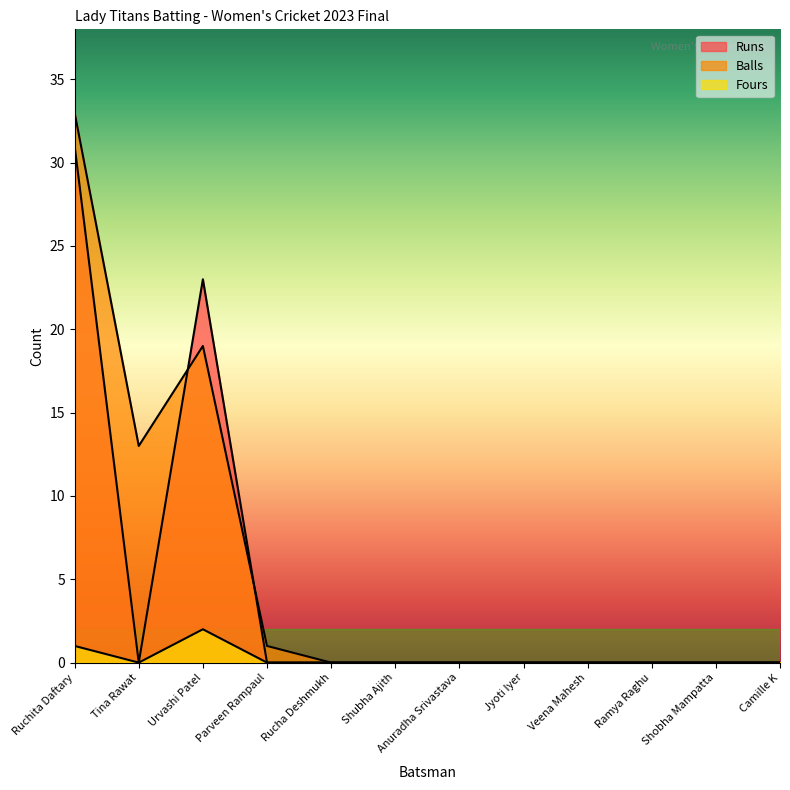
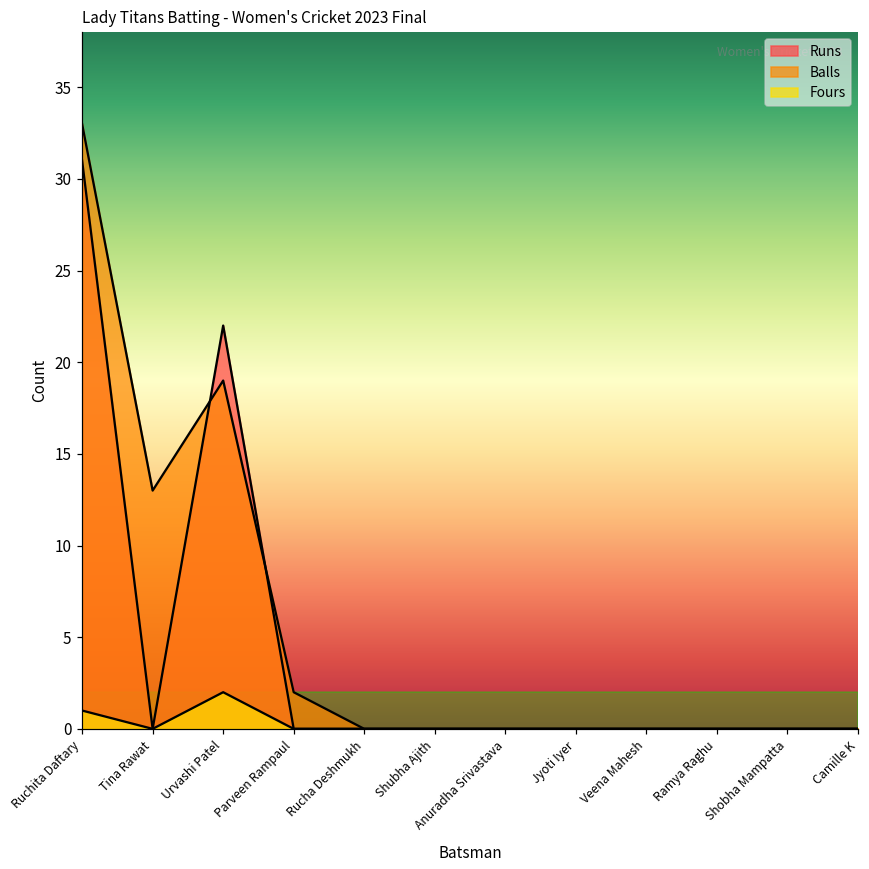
  {
    "Runs": {
      "Ruchita Daftary": 31,
-     "Urvashi Patel": 23
+     "Urvashi Patel": 22
    },
    "Balls": {
      "Ruchita Daftary": 33,
      "Tina Rawat": 13,
      "Urvashi Patel": 19,
-     "Parveen Rampaul": 1
+     "Parveen Rampaul": 2
    },
    "Fours": {
      "Ruchita Daftary": 1,
      "Urvashi Patel": 2
    }
  }
